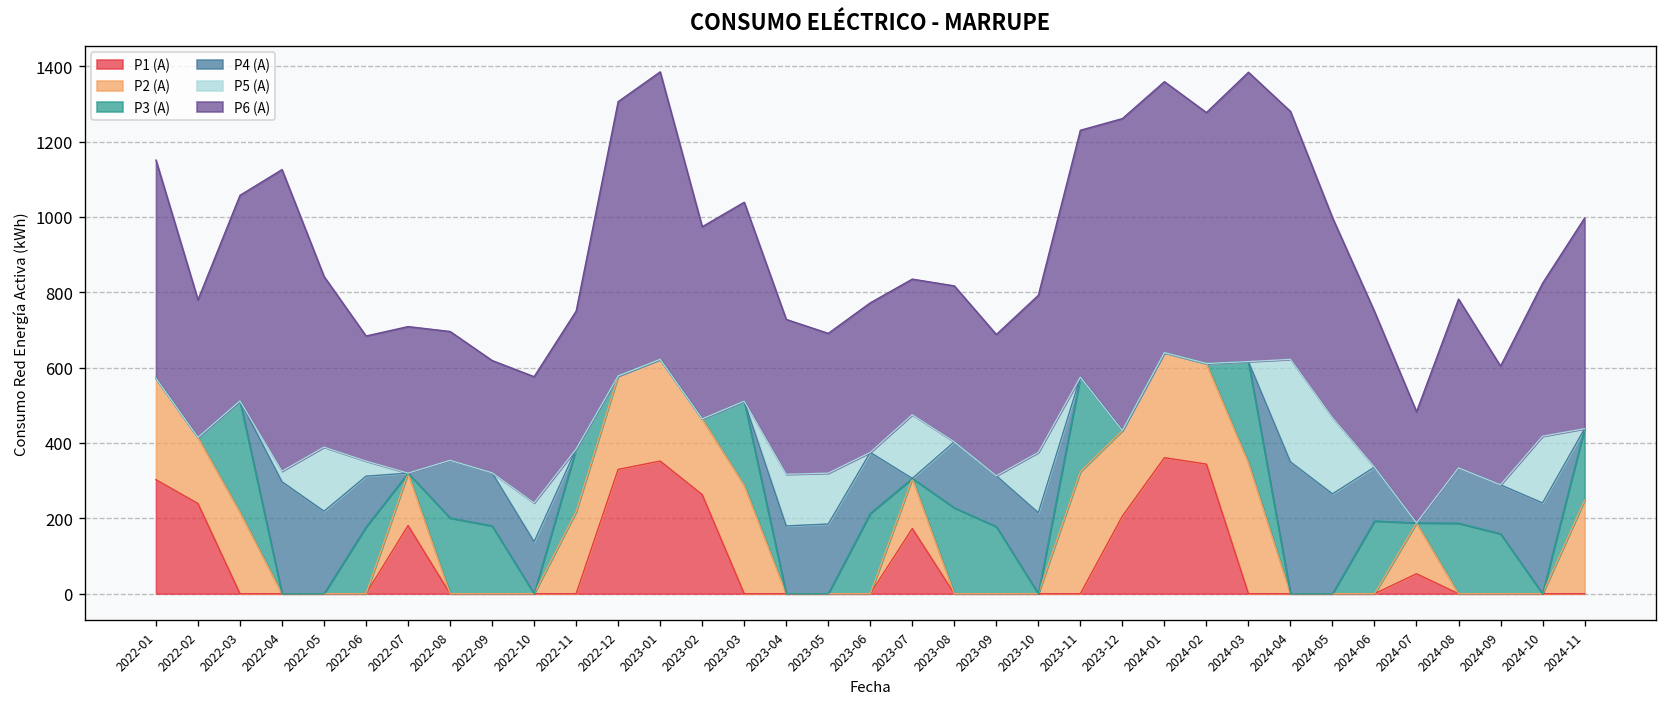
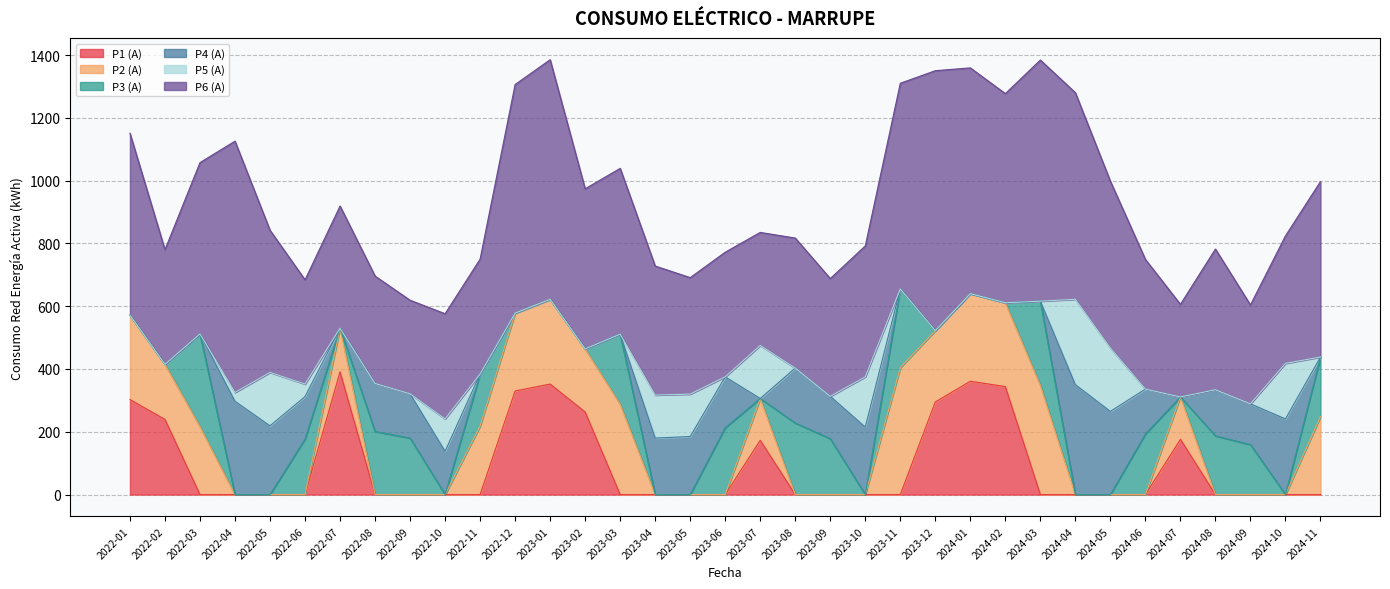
  {
    "P1 (A)": {
      "2022-01": 300,
      "2022-02": 240,
      "2022-03": 0,
-     "2022-07": 180,
+     "2022-07": 390,
      "2022-11": 0,
      "2022-12": 330,
      "2023-01": 350,
      "2023-02": 260,
      "2023-03": 0,
      "2023-07": 170,
      "2023-11": 0,
-     "2023-12": 210,
+     "2023-12": 300,
      "2024-01": 360,
      "2024-02": 340,
      "2024-03": 0,
-     "2024-07": 50,
+     "2024-07": 180,
      "2024-11": 0
    },
    "P2 (A)": {
      "2022-03": 220,
      "2022-11": 220,
      "2023-03": 290,
-     "2023-11": 320,
+     "2023-11": 400,
      "2024-03": 350,
      "2024-11": 250
    },
    "P5 (A)": {
      "2022-04": 30,
      "2022-05": 170,
      "2022-06": 40,
      "2022-10": 100,
      "2023-04": 140,
      "2023-05": 140,
      "2023-07": 170,
      "2023-10": 160,
      "2024-04": 270,
      "2024-05": 200,
      "2024-10": 180
    },
    "P6 (A)": {
      "2022-01": 580,
      "2022-02": 370,
      "2022-03": 550,
      "2022-04": 800,
      "2022-05": 450,
      "2022-06": 330,
      "2022-07": 390,
      "2022-08": 340,
      "2022-09": 300,
      "2022-10": 340,
      "2022-11": 370,
      "2022-12": 730,
      "2023-01": 760,
      "2023-02": 510,
      "2023-03": 530,
      "2023-04": 410,
      "2023-05": 370,
      "2023-06": 400,
      "2023-07": 360,
      "2023-08": 410,
      "2023-09": 380,
      "2023-10": 420,
      "2023-11": 660,
      "2023-12": 830,
      "2024-01": 720,
      "2024-02": 670,
      "2024-03": 770,
      "2024-04": 660,
      "2024-05": 530,
      "2024-06": 410,
      "2024-07": 300,
      "2024-08": 450,
      "2024-09": 320,
      "2024-10": 410,
      "2024-11": 560
    }
  }
